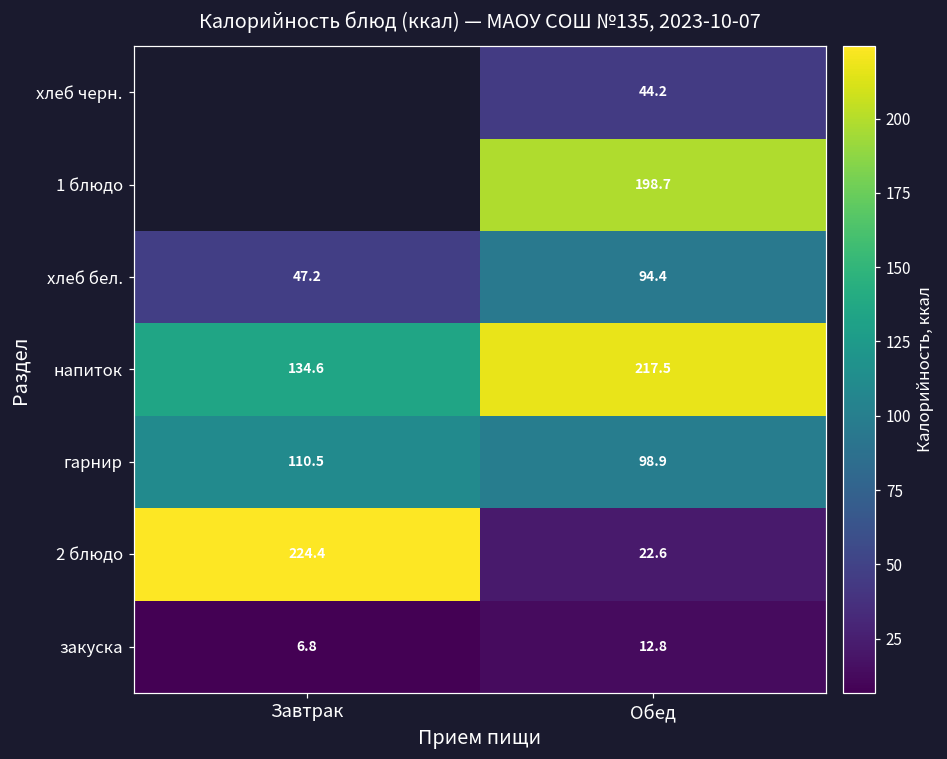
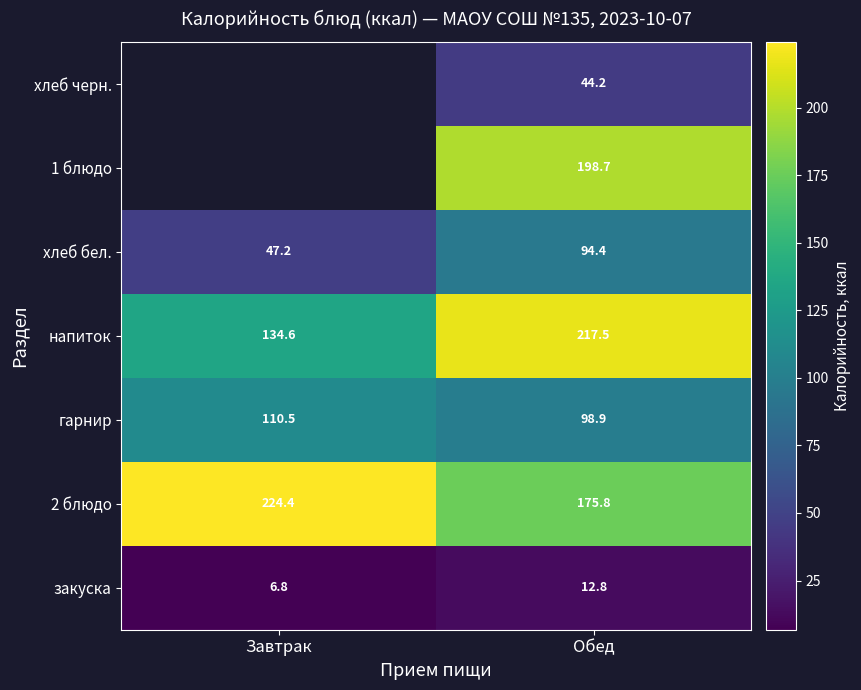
  {
    "хлеб черн.": {
      "Обед": 44.2
    },
    "1 блюдо": {
      "Обед": 198.7
    },
    "хлеб бел.": {
      "Завтрак": 47.2,
      "Обед": 94.4
    },
    "напиток": {
      "Завтрак": 134.6,
      "Обед": 217.5
    },
    "гарнир": {
      "Завтрак": 110.5,
      "Обед": 98.9
    },
    "2 блюдо": {
      "Завтрак": 224.4,
-     "Обед": 22.6
+     "Обед": 175.8
    },
    "закуска": {
      "Завтрак": 6.8,
      "Обед": 12.8
    }
  }
